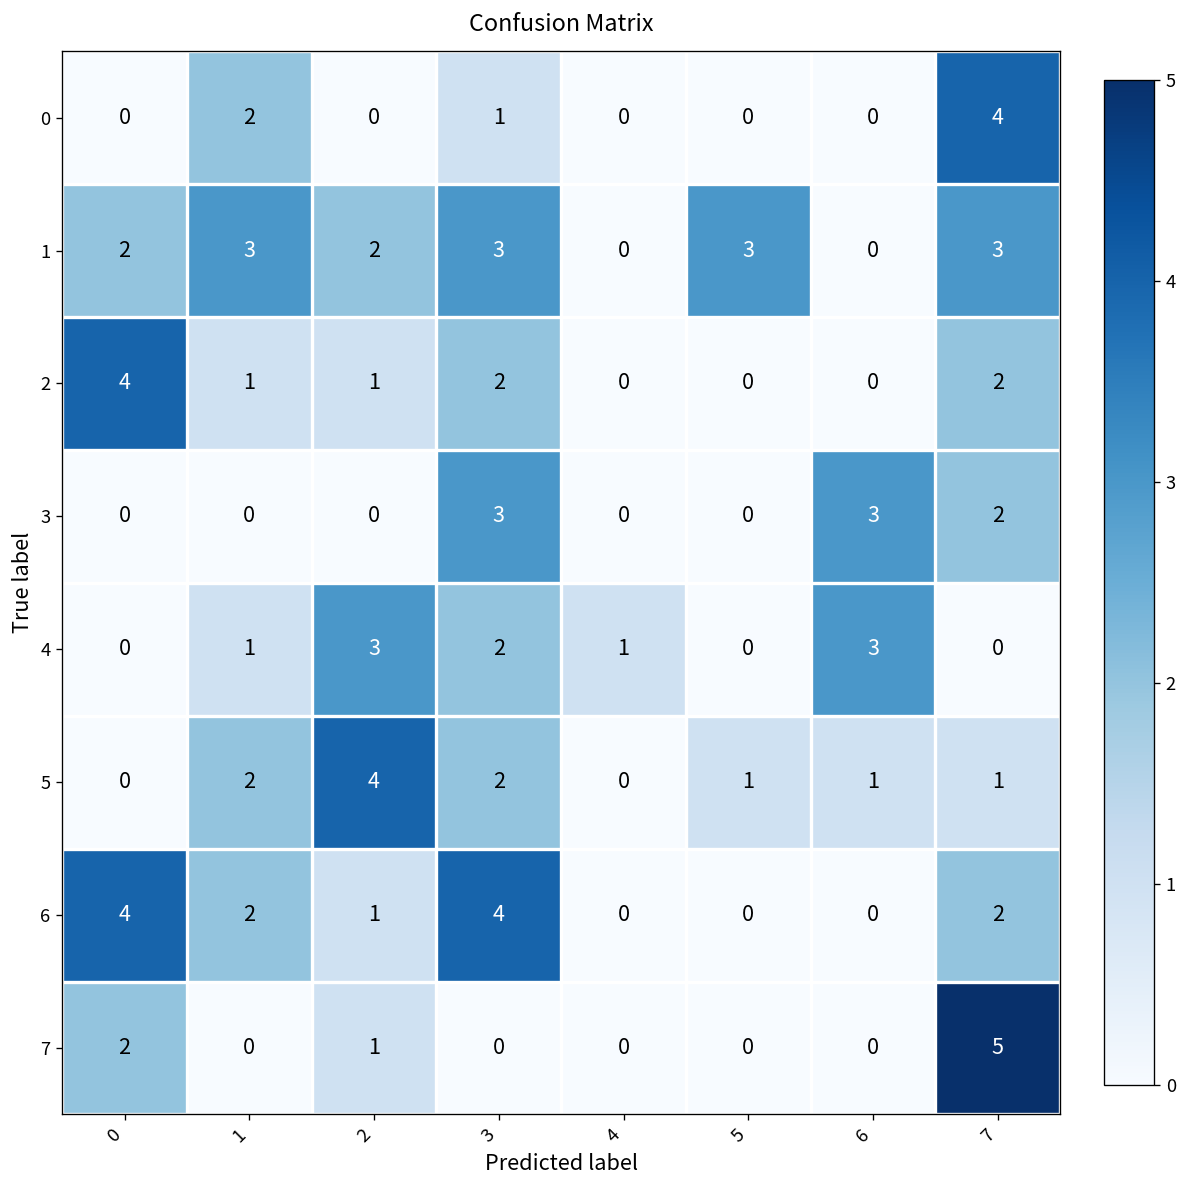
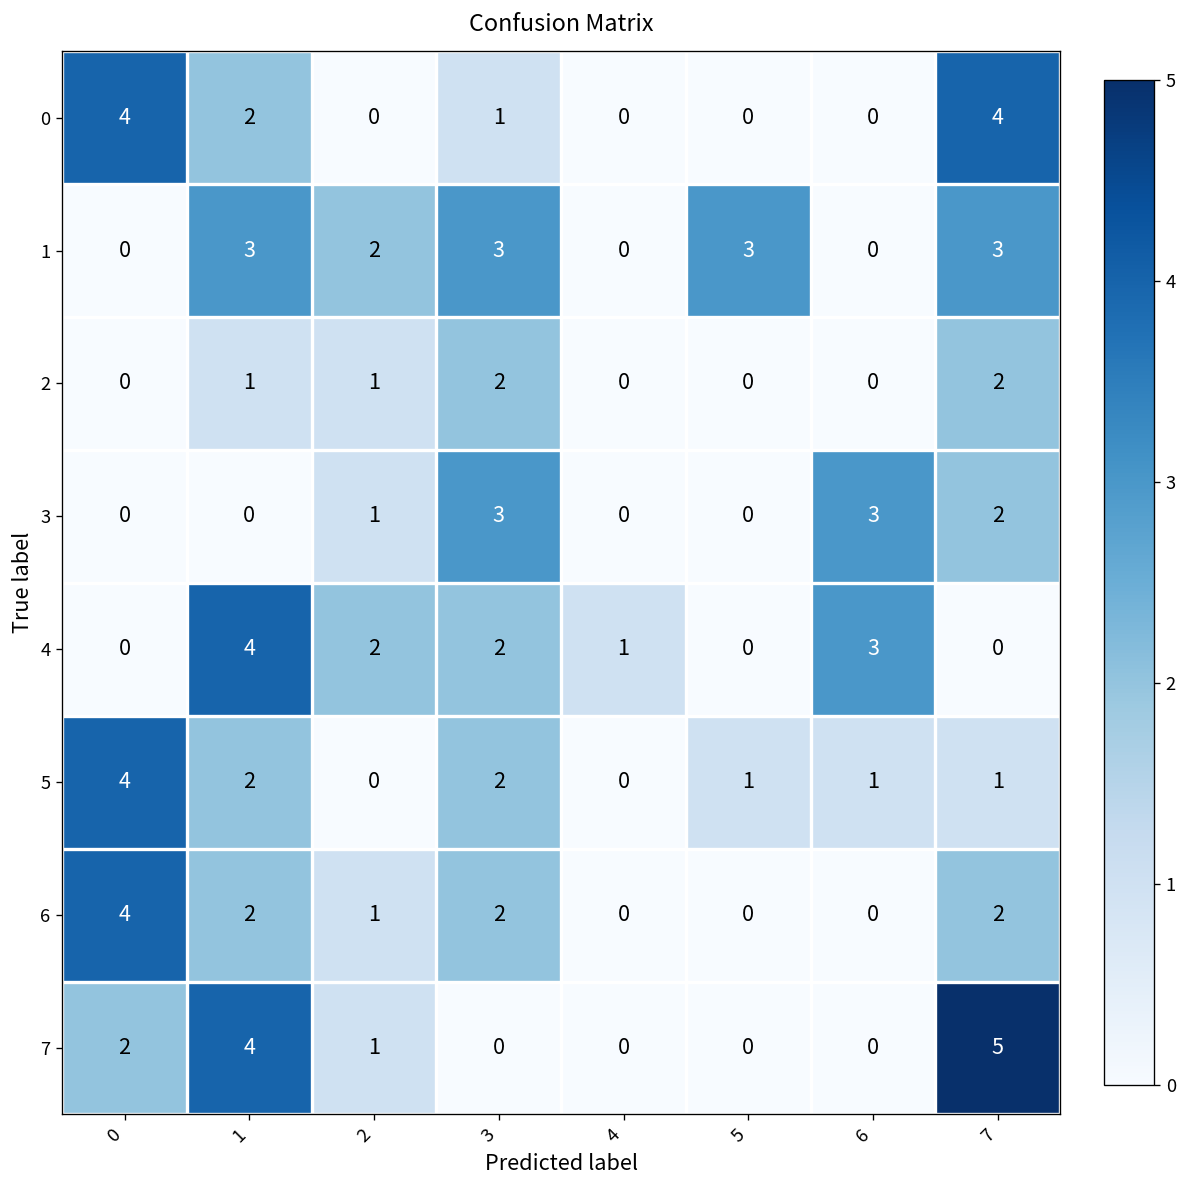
  {
    "0": {
-     "0": 0,
+     "0": 4,
      "1": 2,
      "2": 0,
      "3": 1,
      "4": 0,
      "5": 0,
      "6": 0,
      "7": 4
    },
    "1": {
-     "0": 2,
+     "0": 0,
      "1": 3,
      "2": 2,
      "3": 3,
      "4": 0,
      "5": 3,
      "6": 0,
      "7": 3
    },
    "2": {
-     "0": 4,
+     "0": 0,
      "1": 1,
      "2": 1,
      "3": 2,
      "4": 0,
      "5": 0,
      "6": 0,
      "7": 2
    },
    "3": {
      "0": 0,
      "1": 0,
-     "2": 0,
+     "2": 1,
      "3": 3,
      "4": 0,
      "5": 0,
      "6": 3,
      "7": 2
    },
    "4": {
      "0": 0,
-     "1": 1,
-     "2": 3,
+     "1": 4,
+     "2": 2,
      "3": 2,
      "4": 1,
      "5": 0,
      "6": 3,
      "7": 0
    },
    "5": {
-     "0": 0,
+     "0": 4,
      "1": 2,
-     "2": 4,
+     "2": 0,
      "3": 2,
      "4": 0,
      "5": 1,
      "6": 1,
      "7": 1
    },
    "6": {
      "0": 4,
      "1": 2,
      "2": 1,
-     "3": 4,
+     "3": 2,
      "4": 0,
      "5": 0,
      "6": 0,
      "7": 2
    },
    "7": {
      "0": 2,
-     "1": 0,
+     "1": 4,
      "2": 1,
      "3": 0,
      "4": 0,
      "5": 0,
      "6": 0,
      "7": 5
    }
  }
